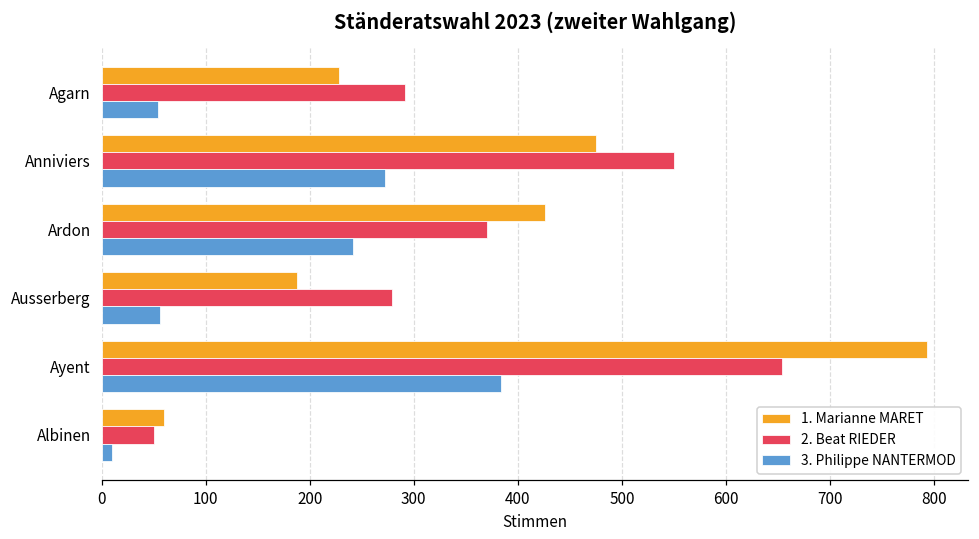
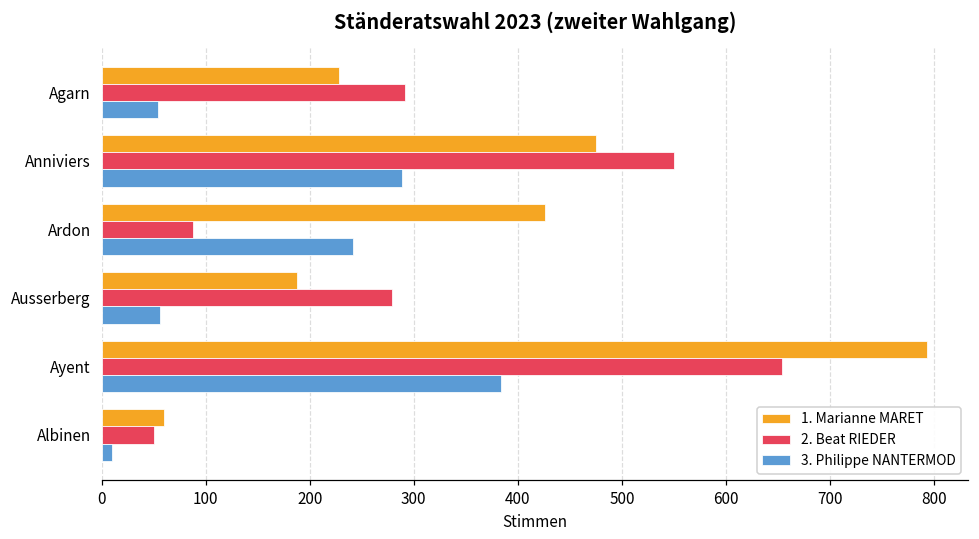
  {
    "1. Marianne MARET": {
      "Agarn": 230,
      "Anniviers": 480,
      "Ardon": 430,
      "Ausserberg": 190,
      "Ayent": 790,
      "Albinen": 60
    },
    "2. Beat RIEDER": {
      "Agarn": 290,
      "Anniviers": 550,
-     "Ardon": 370,
+     "Ardon": 90,
      "Ausserberg": 280,
      "Ayent": 650,
      "Albinen": 50
    },
    "3. Philippe NANTERMOD": {
      "Agarn": 50,
-     "Anniviers": 270,
+     "Anniviers": 290,
      "Ardon": 240,
      "Ausserberg": 60,
      "Ayent": 380,
      "Albinen": 10
    }
  }
